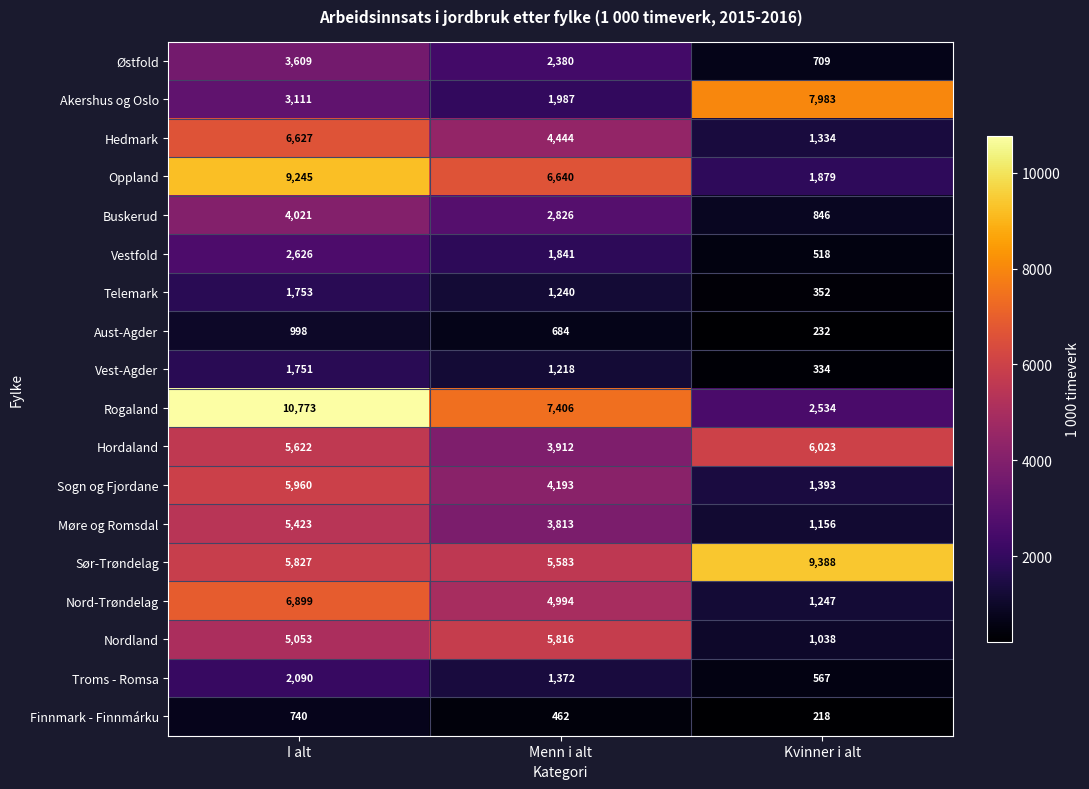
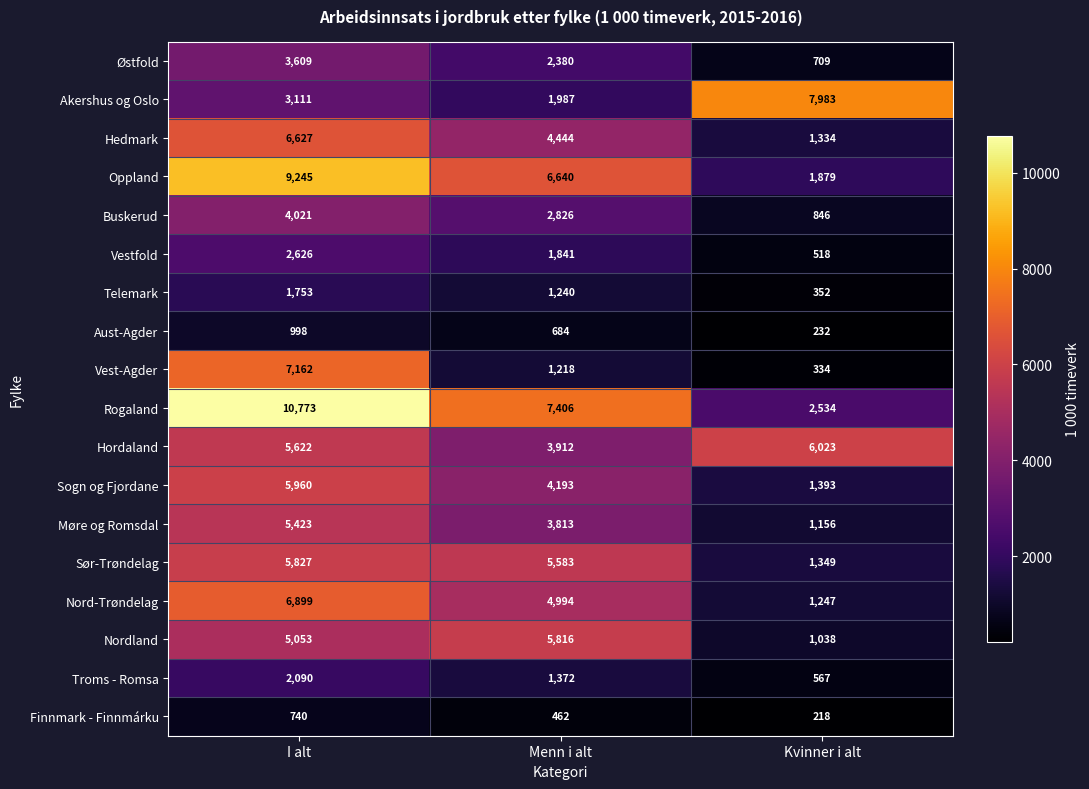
  {
    "Østfold": {
      "I alt": "3,609",
      "Menn i alt": "2,380",
      "Kvinner i alt": "709"
    },
    "Akershus og Oslo": {
      "I alt": "3,111",
      "Menn i alt": "1,987",
      "Kvinner i alt": "7,983"
    },
    "Hedmark": {
      "I alt": "6,627",
      "Menn i alt": "4,444",
      "Kvinner i alt": "1,334"
    },
    "Oppland": {
      "I alt": "9,245",
      "Menn i alt": "6,640",
      "Kvinner i alt": "1,879"
    },
    "Buskerud": {
      "I alt": "4,021",
      "Menn i alt": "2,826",
      "Kvinner i alt": "846"
    },
    "Vestfold": {
      "I alt": "2,626",
      "Menn i alt": "1,841",
      "Kvinner i alt": "518"
    },
    "Telemark": {
      "I alt": "1,753",
      "Menn i alt": "1,240",
      "Kvinner i alt": "352"
    },
    "Aust-Agder": {
      "I alt": "998",
      "Menn i alt": "684",
      "Kvinner i alt": "232"
    },
    "Vest-Agder": {
-     "I alt": "1,751",
+     "I alt": "7,162",
      "Menn i alt": "1,218",
      "Kvinner i alt": "334"
    },
    "Rogaland": {
      "I alt": "10,773",
      "Menn i alt": "7,406",
      "Kvinner i alt": "2,534"
    },
    "Hordaland": {
      "I alt": "5,622",
      "Menn i alt": "3,912",
      "Kvinner i alt": "6,023"
    },
    "Sogn og Fjordane": {
      "I alt": "5,960",
      "Menn i alt": "4,193",
      "Kvinner i alt": "1,393"
    },
    "Møre og Romsdal": {
      "I alt": "5,423",
      "Menn i alt": "3,813",
      "Kvinner i alt": "1,156"
    },
    "Sør-Trøndelag": {
      "I alt": "5,827",
      "Menn i alt": "5,583",
-     "Kvinner i alt": "9,388"
+     "Kvinner i alt": "1,349"
    },
    "Nord-Trøndelag": {
      "I alt": "6,899",
      "Menn i alt": "4,994",
      "Kvinner i alt": "1,247"
    },
    "Nordland": {
      "I alt": "5,053",
      "Menn i alt": "5,816",
      "Kvinner i alt": "1,038"
    },
    "Troms - Romsa": {
      "I alt": "2,090",
      "Menn i alt": "1,372",
      "Kvinner i alt": "567"
    },
    "Finnmark - Finnmárku": {
      "I alt": "740",
      "Menn i alt": "462",
      "Kvinner i alt": "218"
    }
  }
